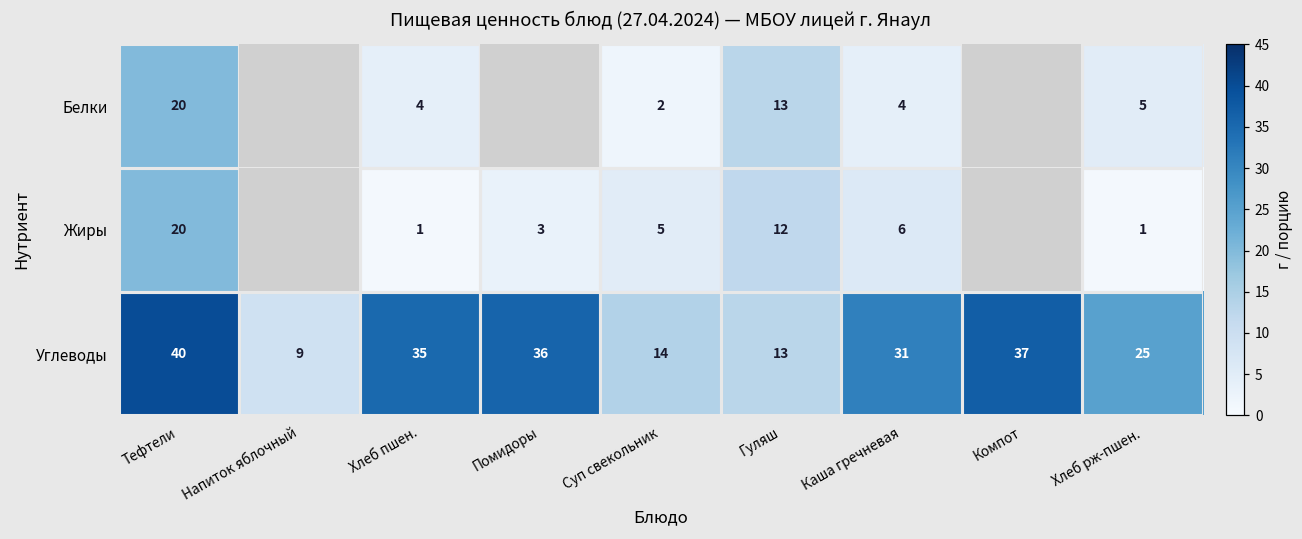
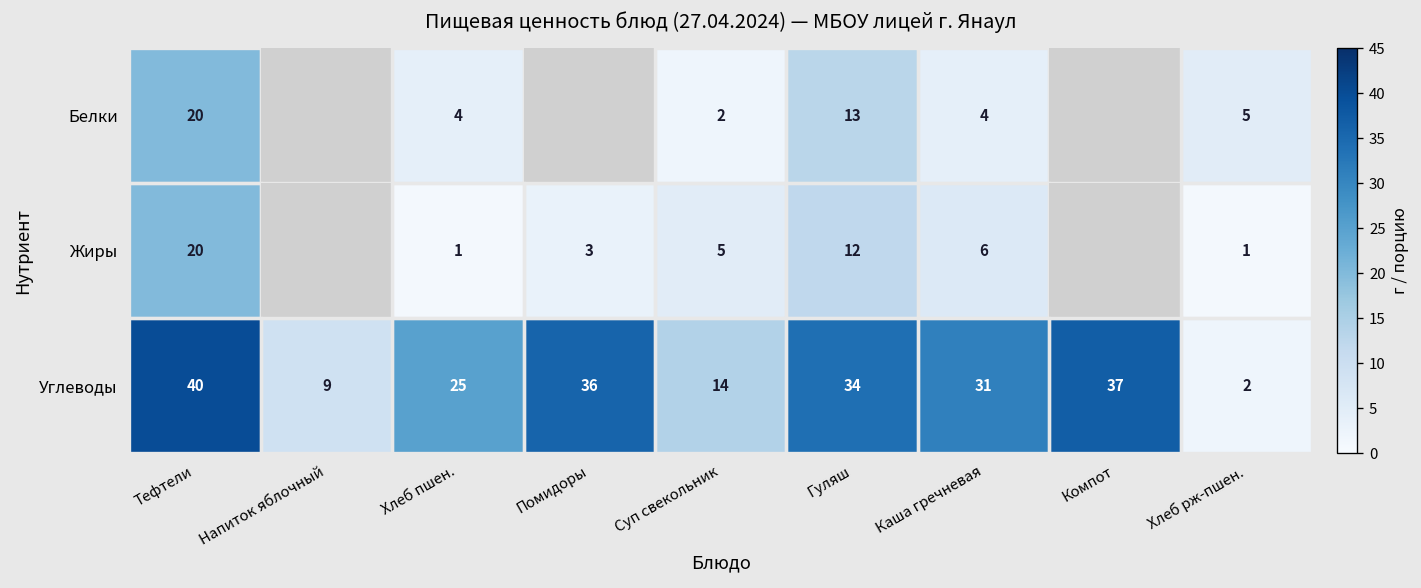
  {
    "Белки": {
      "Тефтели": 20,
      "Хлеб пшен.": 4,
      "Суп свекольник": 2,
      "Гуляш": 13,
      "Каша гречневая": 4,
      "Хлеб рж-пшен.": 5
    },
    "Жиры": {
      "Тефтели": 20,
      "Хлеб пшен.": 1,
      "Помидоры": 3,
      "Суп свекольник": 5,
      "Гуляш": 12,
      "Каша гречневая": 6,
      "Хлеб рж-пшен.": 1
    },
    "Углеводы": {
      "Тефтели": 40,
      "Напиток яблочный": 9,
-     "Хлеб пшен.": 35,
+     "Хлеб пшен.": 25,
      "Помидоры": 36,
      "Суп свекольник": 14,
-     "Гуляш": 13,
+     "Гуляш": 34,
      "Каша гречневая": 31,
      "Компот": 37,
-     "Хлеб рж-пшен.": 25
+     "Хлеб рж-пшен.": 2
    }
  }
